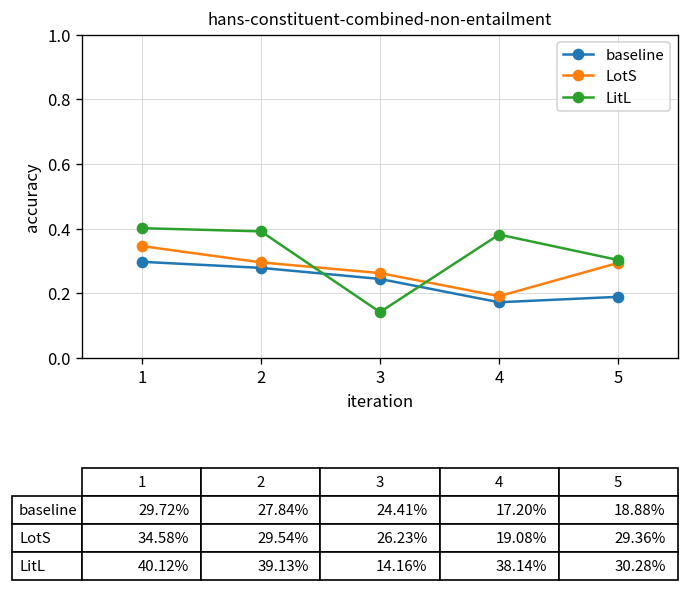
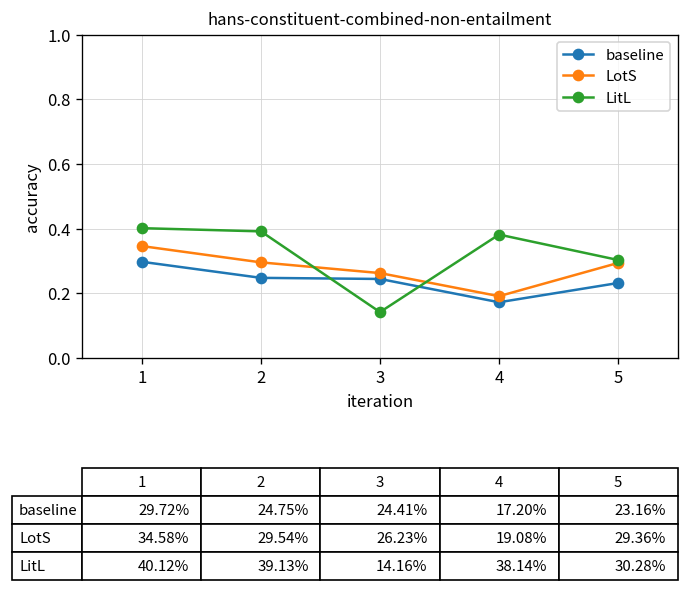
  {
    "baseline": {
-     "2": "27.84%",
-     "5": "18.88%"
+     "2": "24.75%",
+     "5": "23.16%"
    },
    "LotS": {
      "1": "0.35",
      "2": "0.30",
      "3": "0.26",
      "4": "0.19"
    },
    "LitL": {
      "1": "0.40",
      "2": "0.39",
      "3": "0.14",
      "4": "0.38"
    }
  }
